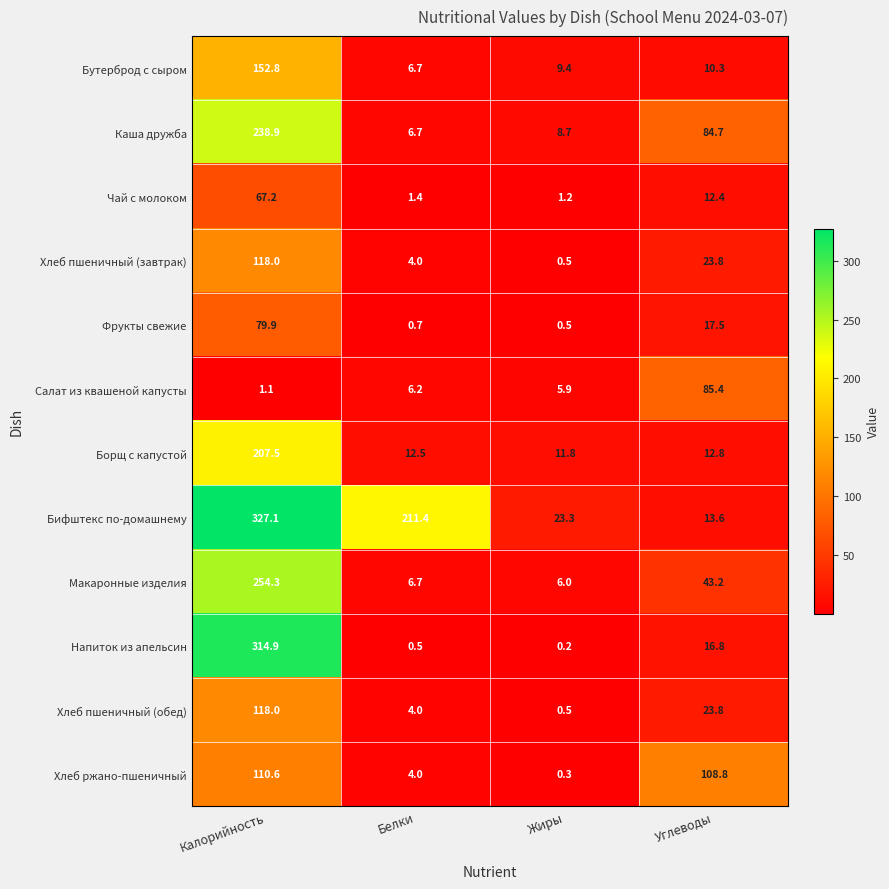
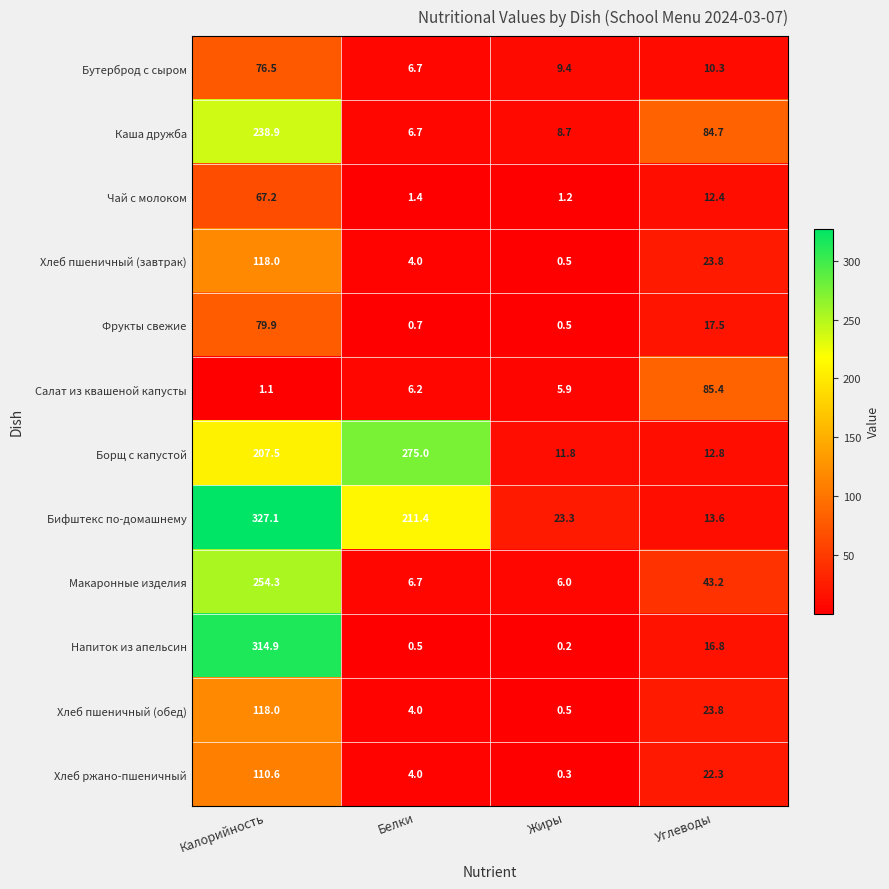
  {
    "Бутерброд с сыром": {
-     "Калорийность": 152.8,
+     "Калорийность": 76.5,
      "Белки": 6.7,
      "Жиры": 9.4,
      "Углеводы": 10.3
    },
    "Каша дружба": {
      "Калорийность": 238.9,
      "Белки": 6.7,
      "Жиры": 8.7,
      "Углеводы": 84.7
    },
    "Чай с молоком": {
      "Калорийность": 67.2,
      "Белки": 1.4,
      "Жиры": 1.2,
      "Углеводы": 12.4
    },
    "Хлеб пшеничный (завтрак)": {
      "Калорийность": 118.0,
      "Белки": 4.0,
      "Жиры": 0.5,
      "Углеводы": 23.8
    },
    "Фрукты свежие": {
      "Калорийность": 79.9,
      "Белки": 0.7,
      "Жиры": 0.5,
      "Углеводы": 17.5
    },
    "Салат из квашеной капусты": {
      "Калорийность": 1.1,
      "Белки": 6.2,
      "Жиры": 5.9,
      "Углеводы": 85.4
    },
    "Борщ с капустой": {
      "Калорийность": 207.5,
-     "Белки": 12.5,
+     "Белки": 275.0,
      "Жиры": 11.8,
      "Углеводы": 12.8
    },
    "Бифштекс по-домашнему": {
      "Калорийность": 327.1,
      "Белки": 211.4,
      "Жиры": 23.3,
      "Углеводы": 13.6
    },
    "Макаронные изделия": {
      "Калорийность": 254.3,
      "Белки": 6.7,
      "Жиры": 6.0,
      "Углеводы": 43.2
    },
    "Напиток из апельсин": {
      "Калорийность": 314.9,
      "Белки": 0.5,
      "Жиры": 0.2,
      "Углеводы": 16.8
    },
    "Хлеб пшеничный (обед)": {
      "Калорийность": 118.0,
      "Белки": 4.0,
      "Жиры": 0.5,
      "Углеводы": 23.8
    },
    "Хлеб ржано-пшеничный": {
      "Калорийность": 110.6,
      "Белки": 4.0,
      "Жиры": 0.3,
-     "Углеводы": 108.8
+     "Углеводы": 22.3
    }
  }
